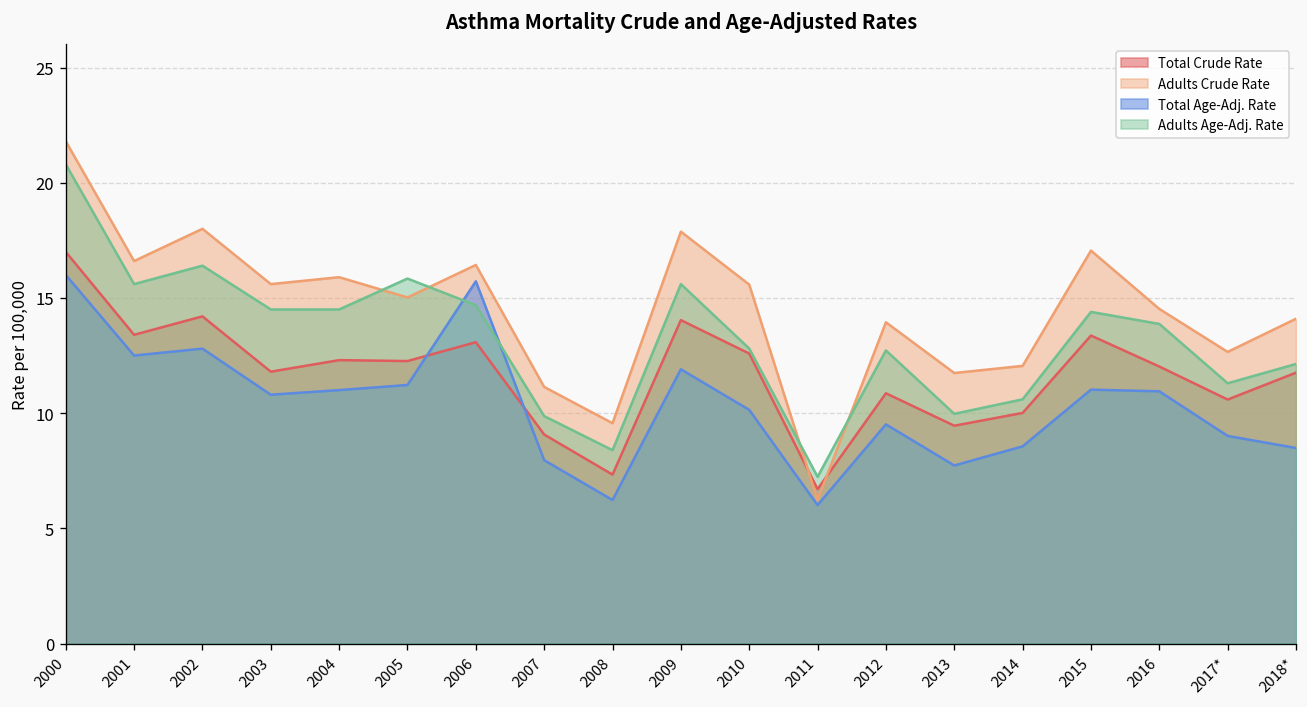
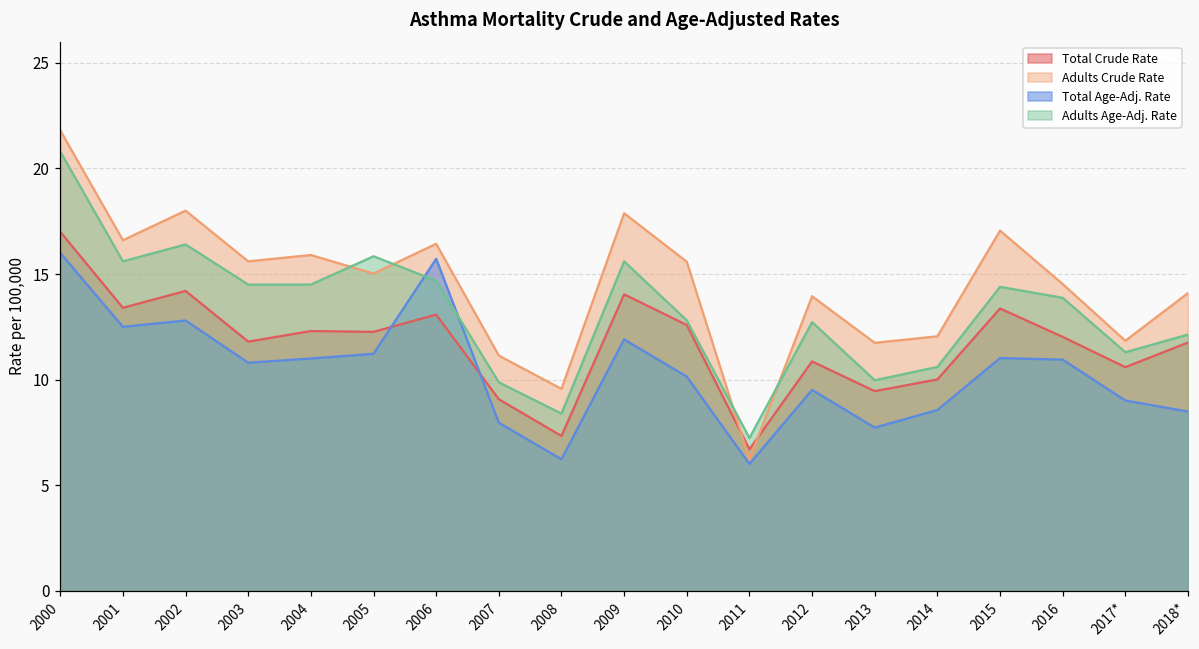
  {
    "Total Crude Rate": {
      "2000": 17.0,
      "2001": 13.4,
      "2002": 14.2,
      "2003": 11.8,
      "2004": 12.3,
      "2005": 12.3,
      "2006": 13.1,
      "2007": 9.1,
      "2008": 7.3,
      "2009": 14.0,
      "2010": 12.6,
      "2011": 6.7,
      "2012": 10.9,
      "2013": 9.5,
      "2014": 10.0,
      "2015": 13.4,
      "2016": 12.0,
      "2017*": 10.6,
      "2018*": 11.8
    },
    "Adults Crude Rate": {
      "2000": 21.8,
      "2001": 16.6,
      "2002": 18.0,
      "2003": 15.6,
      "2004": 15.9,
      "2005": 15.0,
      "2006": 16.4,
      "2007": 11.1,
      "2008": 9.6,
      "2009": 17.9,
      "2010": 15.6,
      "2011": 6.2,
      "2012": 13.9,
      "2013": 11.7,
      "2014": 12.1,
      "2015": 17.1,
      "2016": 14.5,
-     "2017*": 12.7,
+     "2017*": 11.8,
      "2018*": 14.1
    },
    "Total Age-Adj. Rate": {
      "2000": 16.0,
      "2001": 12.5,
      "2002": 12.8,
      "2003": 10.8,
      "2004": 11.0,
      "2005": 11.2,
      "2006": 15.7,
      "2007": 8.0,
      "2008": 6.2,
      "2009": 11.9,
      "2010": 10.1,
      "2011": 6.0,
      "2012": 9.5,
      "2013": 7.7,
      "2014": 8.6,
      "2015": 11.0,
      "2016": 10.9,
      "2017*": 9.0,
      "2018*": 8.5
    },
    "Adults Age-Adj. Rate": {
      "2000": 20.8,
      "2001": 15.6,
      "2002": 16.4,
      "2003": 14.5,
      "2004": 14.5,
      "2005": 15.8,
      "2006": 14.7,
      "2007": 9.9,
      "2008": 8.4,
      "2009": 15.6,
      "2010": 12.8,
      "2011": 7.2,
      "2012": 12.7,
      "2013": 10.0,
      "2014": 10.6,
      "2015": 14.4,
      "2016": 13.9,
      "2017*": 11.3,
      "2018*": 12.1
    }
  }
